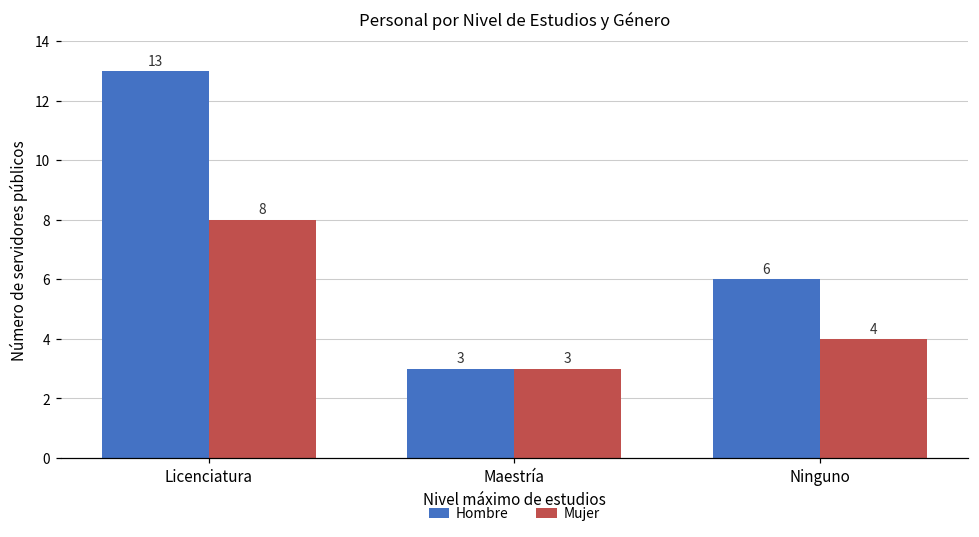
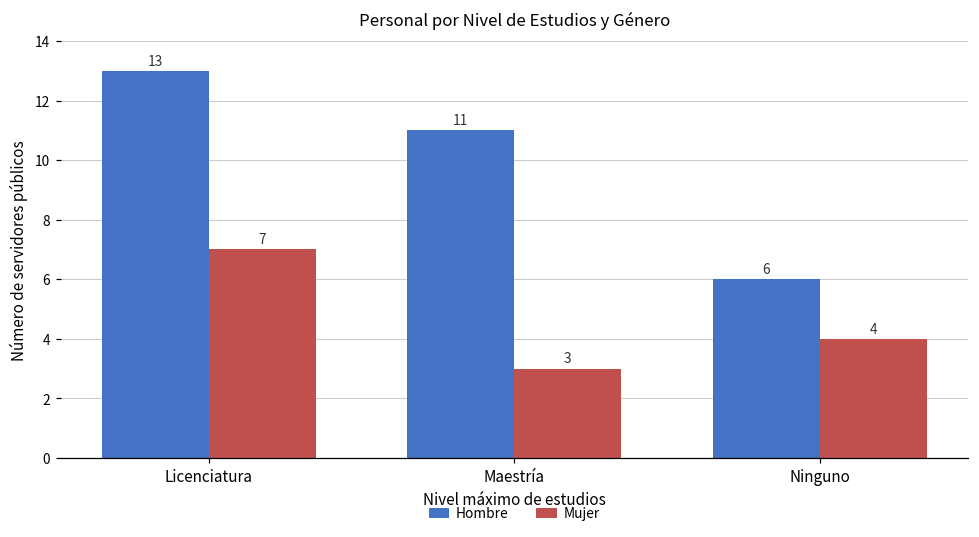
  {
    "Hombre": {
      "Licenciatura": 13,
-     "Maestría": 3,
+     "Maestría": 11,
      "Ninguno": 6
    },
    "Mujer": {
-     "Licenciatura": 8,
+     "Licenciatura": 7,
      "Maestría": 3,
      "Ninguno": 4
    }
  }
